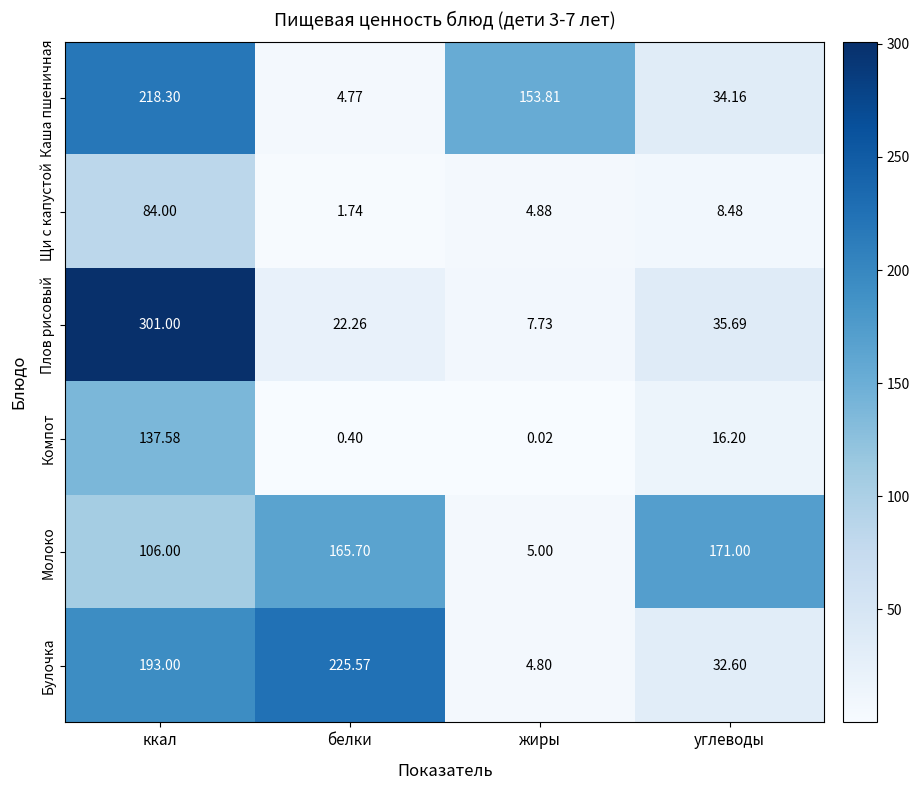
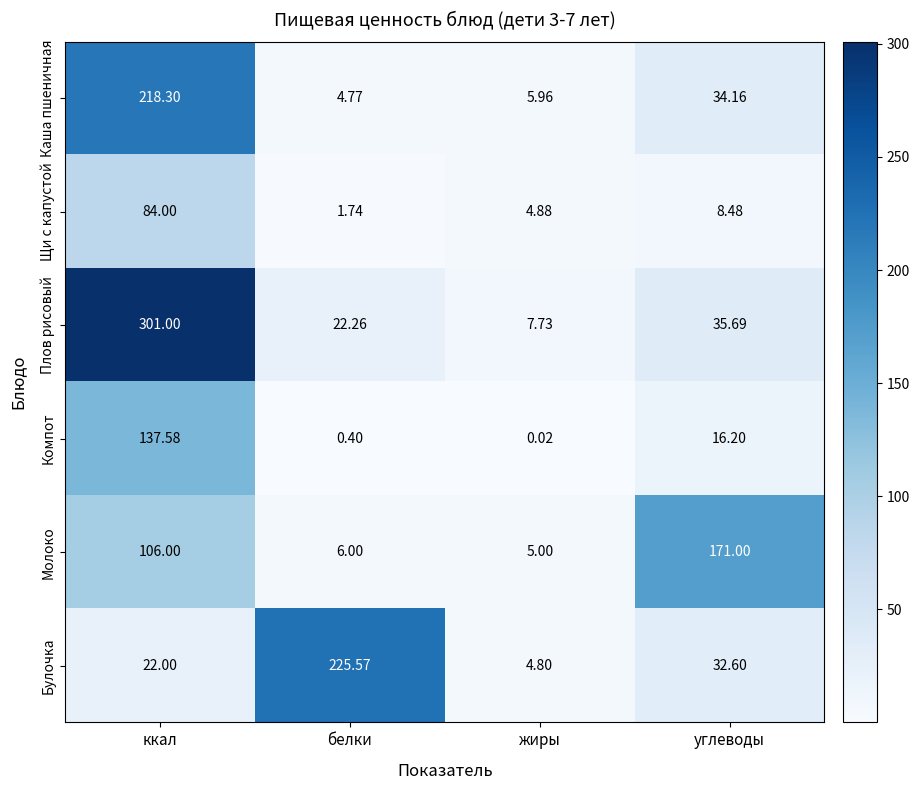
  {
    "Каша пшеничная": {
      "ккал": 218.30,
      "белки": 4.77,
-     "жиры": 153.81,
+     "жиры": 5.96,
      "углеводы": 34.16
    },
    "Щи с капустой": {
      "ккал": 84.00,
      "белки": 1.74,
      "жиры": 4.88,
      "углеводы": 8.48
    },
    "Плов рисовый": {
      "ккал": 301.00,
      "белки": 22.26,
      "жиры": 7.73,
      "углеводы": 35.69
    },
    "Компот": {
      "ккал": 137.58,
      "белки": 0.40,
      "жиры": 0.02,
      "углеводы": 16.20
    },
    "Молоко": {
      "ккал": 106.00,
-     "белки": 165.70,
+     "белки": 6.00,
      "жиры": 5.00,
      "углеводы": 171.00
    },
    "Булочка": {
-     "ккал": 193.00,
+     "ккал": 22.00,
      "белки": 225.57,
      "жиры": 4.80,
      "углеводы": 32.60
    }
  }
